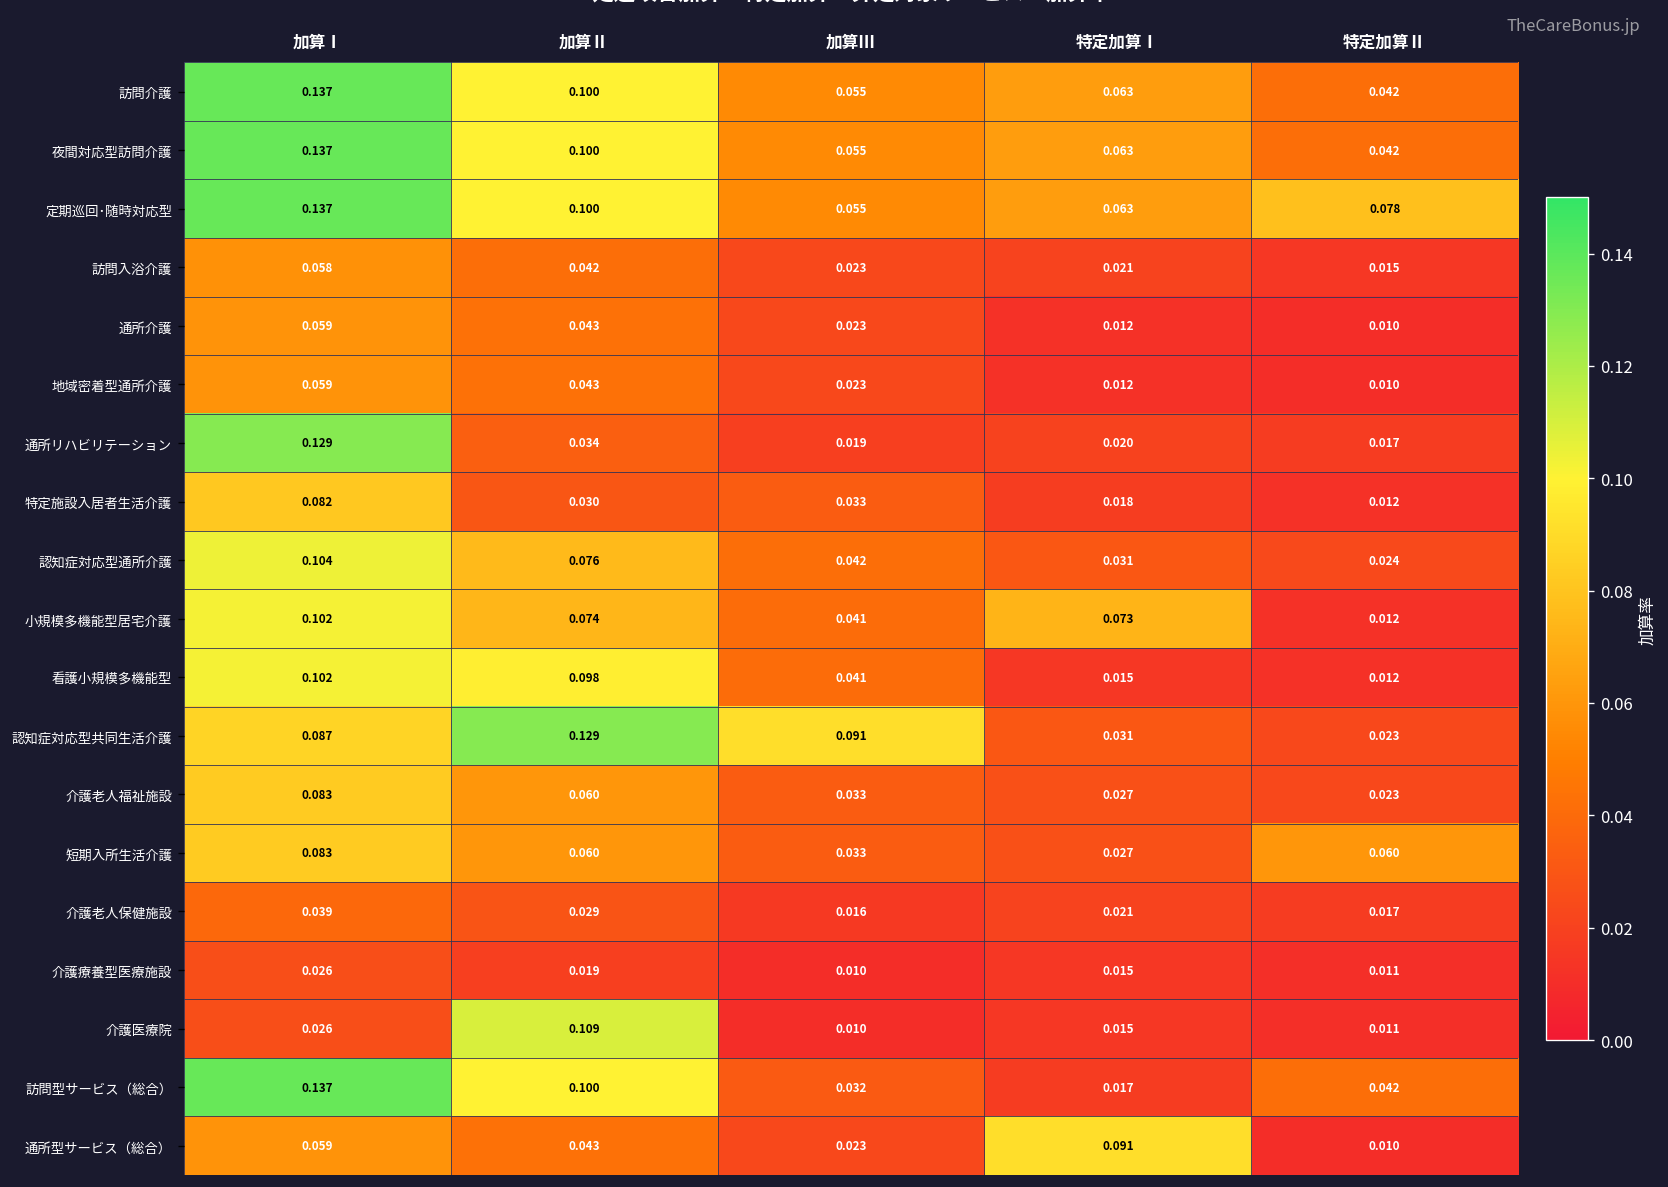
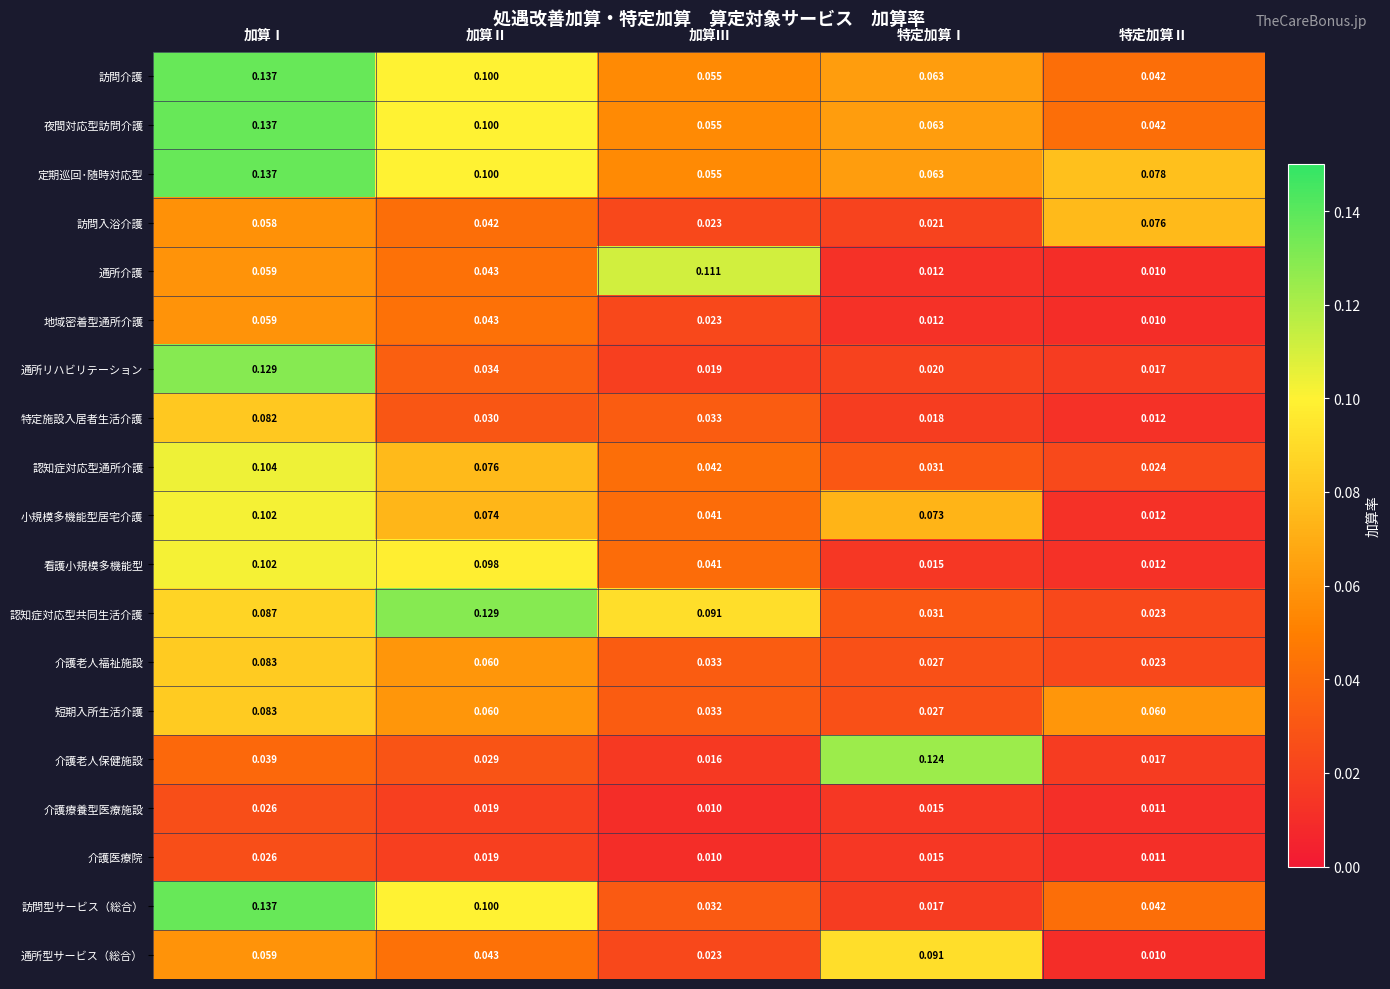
  {
    "訪問介護": {
      "加算Ⅰ": 0.137,
      "加算Ⅱ": 0.100,
      "加算Ⅲ": 0.055,
      "特定加算Ⅰ": 0.063,
      "特定加算Ⅱ": 0.042
    },
    "夜間対応型訪問介護": {
      "加算Ⅰ": 0.137,
      "加算Ⅱ": 0.100,
      "加算Ⅲ": 0.055,
      "特定加算Ⅰ": 0.063,
      "特定加算Ⅱ": 0.042
    },
    "定期巡回･随時対応型": {
      "加算Ⅰ": 0.137,
      "加算Ⅱ": 0.100,
      "加算Ⅲ": 0.055,
      "特定加算Ⅰ": 0.063,
      "特定加算Ⅱ": 0.078
    },
    "訪問入浴介護": {
      "加算Ⅰ": 0.058,
      "加算Ⅱ": 0.042,
      "加算Ⅲ": 0.023,
      "特定加算Ⅰ": 0.021,
-     "特定加算Ⅱ": 0.015
+     "特定加算Ⅱ": 0.076
    },
    "通所介護": {
      "加算Ⅰ": 0.059,
      "加算Ⅱ": 0.043,
-     "加算Ⅲ": 0.023,
+     "加算Ⅲ": 0.111,
      "特定加算Ⅰ": 0.012,
      "特定加算Ⅱ": 0.010
    },
    "地域密着型通所介護": {
      "加算Ⅰ": 0.059,
      "加算Ⅱ": 0.043,
      "加算Ⅲ": 0.023,
      "特定加算Ⅰ": 0.012,
      "特定加算Ⅱ": 0.010
    },
    "通所リハビリテーション": {
      "加算Ⅰ": 0.129,
      "加算Ⅱ": 0.034,
      "加算Ⅲ": 0.019,
      "特定加算Ⅰ": 0.020,
      "特定加算Ⅱ": 0.017
    },
    "特定施設入居者生活介護": {
      "加算Ⅰ": 0.082,
      "加算Ⅱ": 0.030,
      "加算Ⅲ": 0.033,
      "特定加算Ⅰ": 0.018,
      "特定加算Ⅱ": 0.012
    },
    "認知症対応型通所介護": {
      "加算Ⅰ": 0.104,
      "加算Ⅱ": 0.076,
      "加算Ⅲ": 0.042,
      "特定加算Ⅰ": 0.031,
      "特定加算Ⅱ": 0.024
    },
    "小規模多機能型居宅介護": {
      "加算Ⅰ": 0.102,
      "加算Ⅱ": 0.074,
      "加算Ⅲ": 0.041,
      "特定加算Ⅰ": 0.073,
      "特定加算Ⅱ": 0.012
    },
    "看護小規模多機能型": {
      "加算Ⅰ": 0.102,
      "加算Ⅱ": 0.098,
      "加算Ⅲ": 0.041,
      "特定加算Ⅰ": 0.015,
      "特定加算Ⅱ": 0.012
    },
    "認知症対応型共同生活介護": {
      "加算Ⅰ": 0.087,
      "加算Ⅱ": 0.129,
      "加算Ⅲ": 0.091,
      "特定加算Ⅰ": 0.031,
      "特定加算Ⅱ": 0.023
    },
    "介護老人福祉施設": {
      "加算Ⅰ": 0.083,
      "加算Ⅱ": 0.060,
      "加算Ⅲ": 0.033,
      "特定加算Ⅰ": 0.027,
      "特定加算Ⅱ": 0.023
    },
    "短期入所生活介護": {
      "加算Ⅰ": 0.083,
      "加算Ⅱ": 0.060,
      "加算Ⅲ": 0.033,
      "特定加算Ⅰ": 0.027,
      "特定加算Ⅱ": 0.060
    },
    "介護老人保健施設": {
      "加算Ⅰ": 0.039,
      "加算Ⅱ": 0.029,
      "加算Ⅲ": 0.016,
-     "特定加算Ⅰ": 0.021,
+     "特定加算Ⅰ": 0.124,
      "特定加算Ⅱ": 0.017
    },
    "介護療養型医療施設": {
      "加算Ⅰ": 0.026,
      "加算Ⅱ": 0.019,
      "加算Ⅲ": 0.010,
      "特定加算Ⅰ": 0.015,
      "特定加算Ⅱ": 0.011
    },
    "介護医療院": {
      "加算Ⅰ": 0.026,
-     "加算Ⅱ": 0.109,
+     "加算Ⅱ": 0.019,
      "加算Ⅲ": 0.010,
      "特定加算Ⅰ": 0.015,
      "特定加算Ⅱ": 0.011
    },
    "訪問型サービス（総合）": {
      "加算Ⅰ": 0.137,
      "加算Ⅱ": 0.100,
      "加算Ⅲ": 0.032,
      "特定加算Ⅰ": 0.017,
      "特定加算Ⅱ": 0.042
    },
    "通所型サービス（総合）": {
      "加算Ⅰ": 0.059,
      "加算Ⅱ": 0.043,
      "加算Ⅲ": 0.023,
      "特定加算Ⅰ": 0.091,
      "特定加算Ⅱ": 0.010
    }
  }
